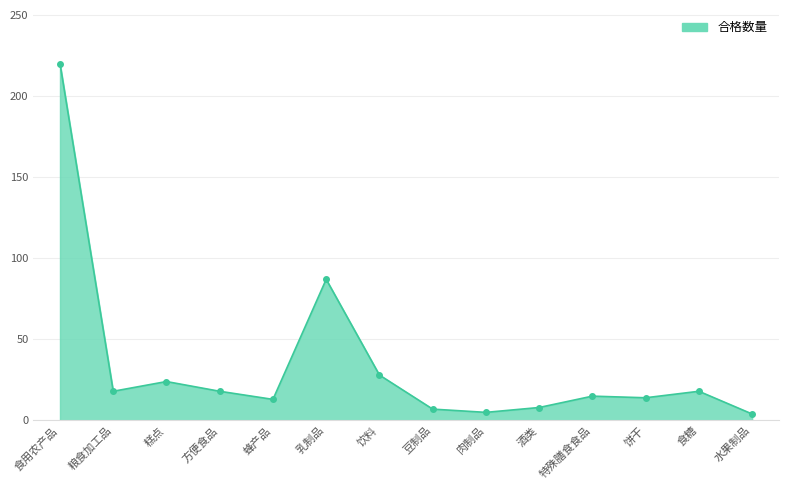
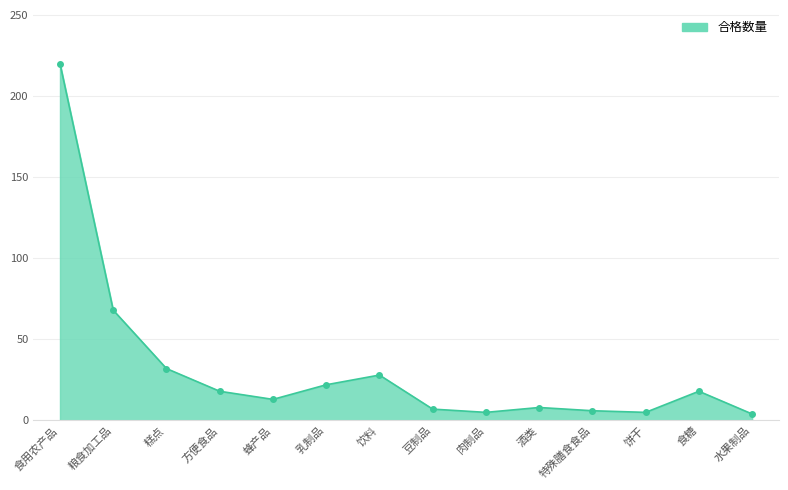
  {
    "食用农产品": 220,
-   "粮食加工品": 18,
-   "糕点": 24,
+   "粮食加工品": 68,
+   "糕点": 32,
    "方便食品": 18,
    "蜂产品": 13,
-   "乳制品": 87,
+   "乳制品": 22,
    "饮料": 28,
    "豆制品": 7,
    "肉制品": 5,
    "酒类": 8,
-   "特殊膳食食品": 15,
-   "饼干": 14,
+   "特殊膳食食品": 6,
+   "饼干": 5,
    "食糖": 18,
    "水果制品": 4
  }
